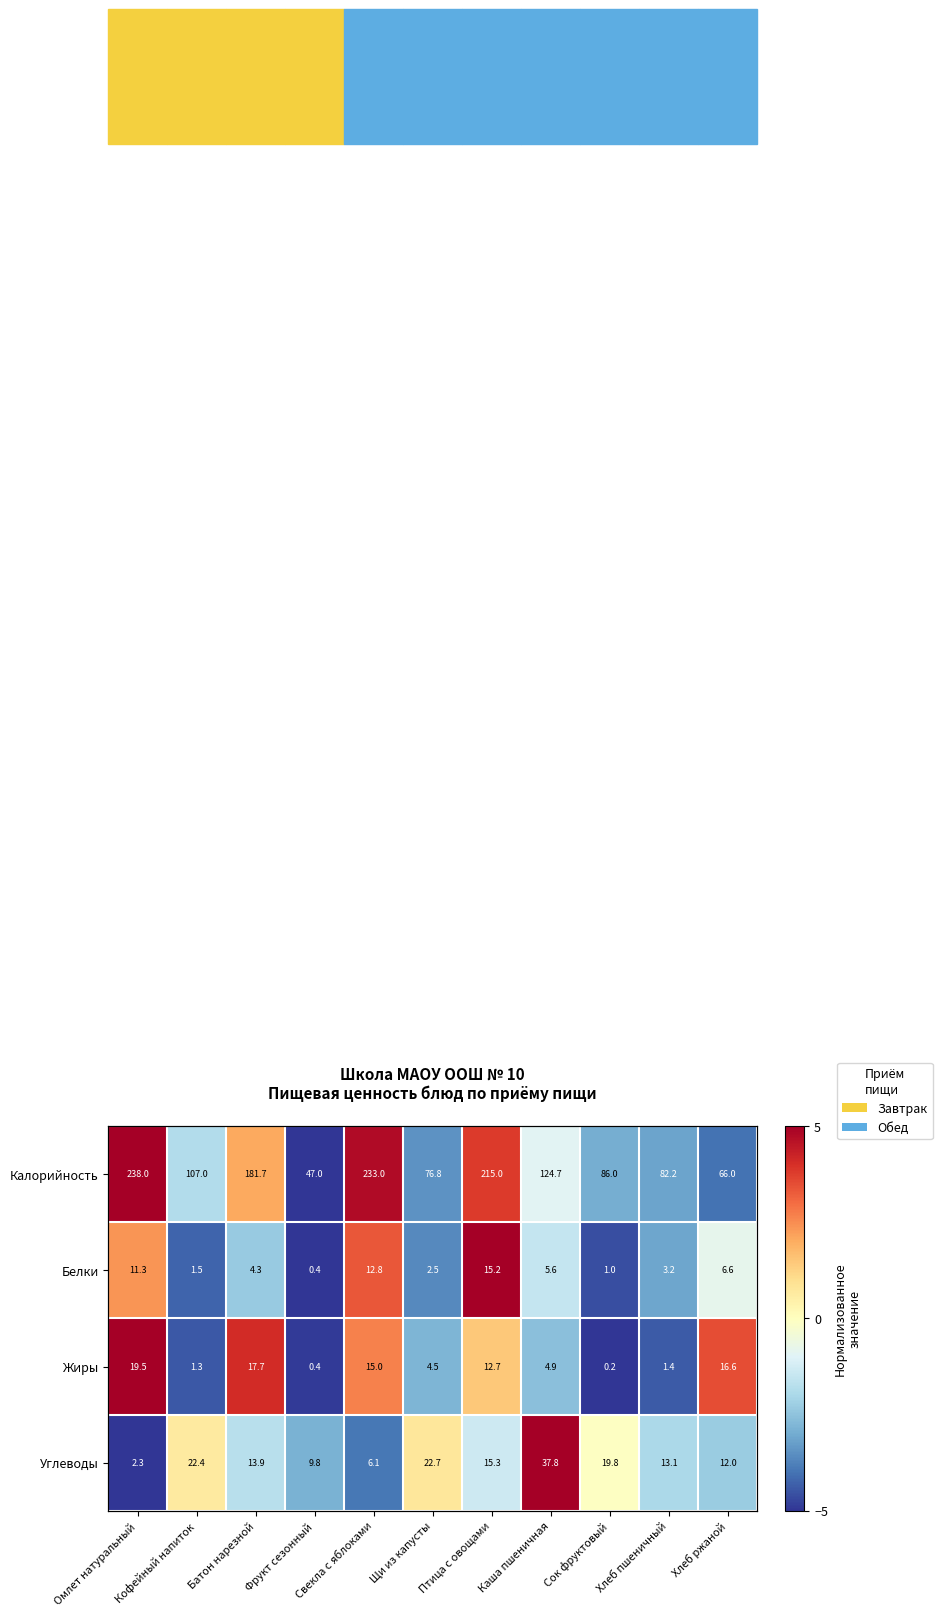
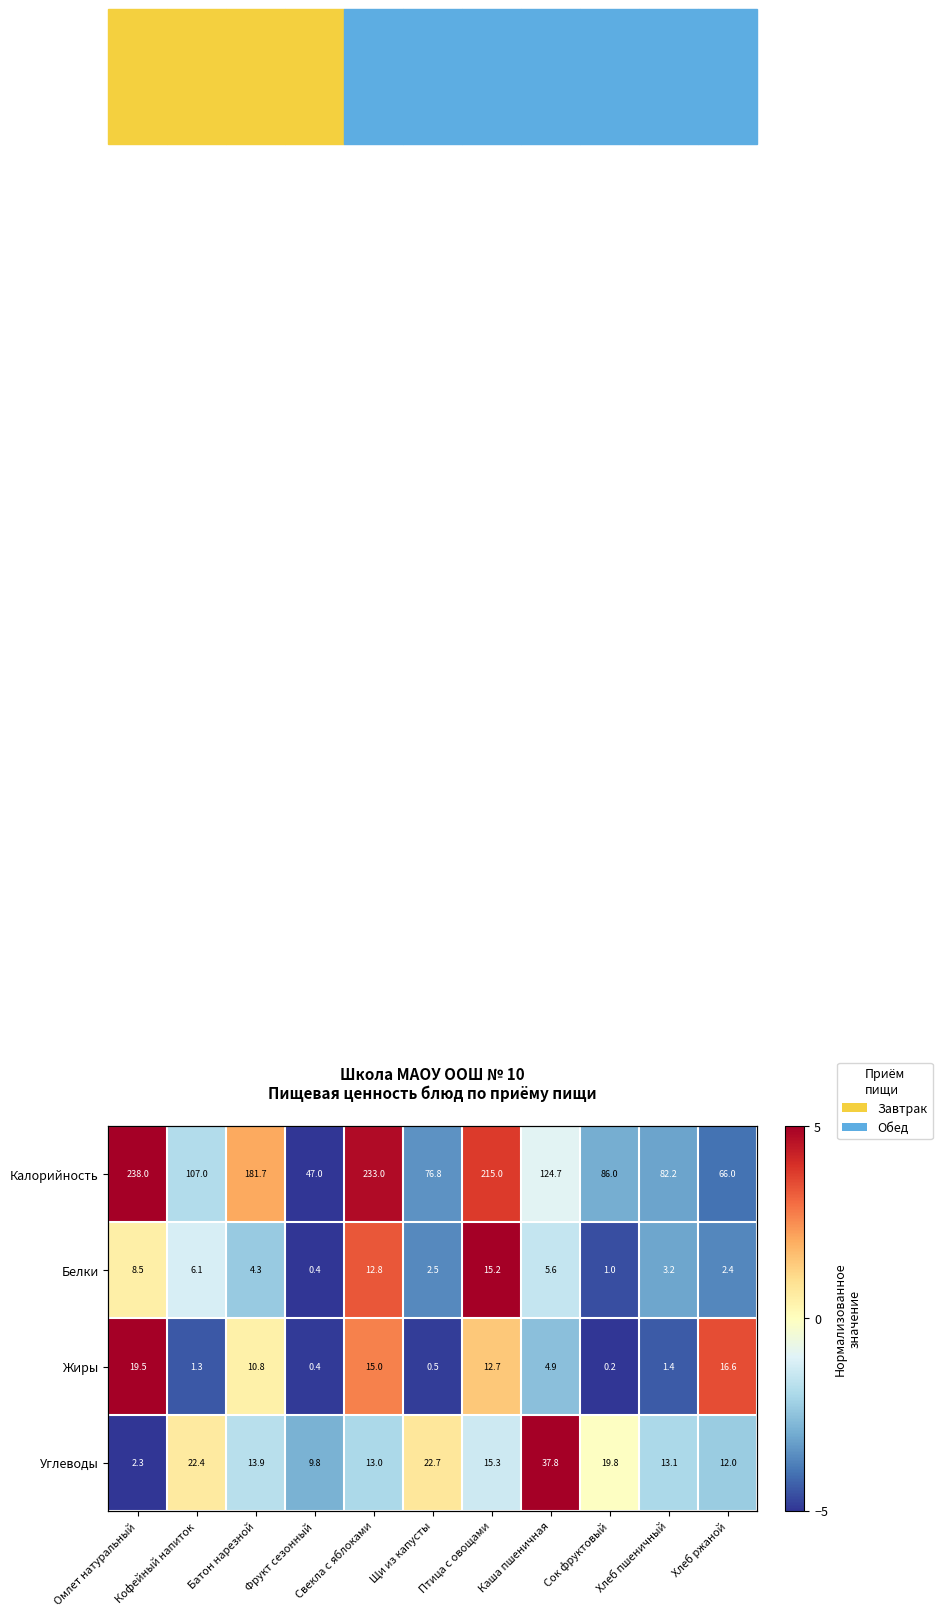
  {
    "Калорийность": {
      "Омлет натуральный": 238.0,
      "Кофейный напиток": 107.0,
      "Батон нарезной": 181.7,
      "Фрукт сезонный": 47.0,
      "Свекла с яблоками": 233.0,
      "Щи из капусты": 76.8,
      "Птица с овощами": 215.0,
      "Каша пшеничная": 124.7,
      "Сок фруктовый": 86.0,
      "Хлеб пшеничный": 82.2,
      "Хлеб ржаной": 66.0
    },
    "Белки": {
-     "Омлет натуральный": 11.3,
-     "Кофейный напиток": 1.5,
+     "Омлет натуральный": 8.5,
+     "Кофейный напиток": 6.1,
      "Батон нарезной": 4.3,
      "Фрукт сезонный": 0.4,
      "Свекла с яблоками": 12.8,
      "Щи из капусты": 2.5,
      "Птица с овощами": 15.2,
      "Каша пшеничная": 5.6,
      "Сок фруктовый": 1.0,
      "Хлеб пшеничный": 3.2,
-     "Хлеб ржаной": 6.6
+     "Хлеб ржаной": 2.4
    },
    "Жиры": {
      "Омлет натуральный": 19.5,
      "Кофейный напиток": 1.3,
-     "Батон нарезной": 17.7,
+     "Батон нарезной": 10.8,
      "Фрукт сезонный": 0.4,
      "Свекла с яблоками": 15.0,
-     "Щи из капусты": 4.5,
+     "Щи из капусты": 0.5,
      "Птица с овощами": 12.7,
      "Каша пшеничная": 4.9,
      "Сок фруктовый": 0.2,
      "Хлеб пшеничный": 1.4,
      "Хлеб ржаной": 16.6
    },
    "Углеводы": {
      "Омлет натуральный": 2.3,
      "Кофейный напиток": 22.4,
      "Батон нарезной": 13.9,
      "Фрукт сезонный": 9.8,
-     "Свекла с яблоками": 6.1,
+     "Свекла с яблоками": 13.0,
      "Щи из капусты": 22.7,
      "Птица с овощами": 15.3,
      "Каша пшеничная": 37.8,
      "Сок фруктовый": 19.8,
      "Хлеб пшеничный": 13.1,
      "Хлеб ржаной": 12.0
    }
  }
